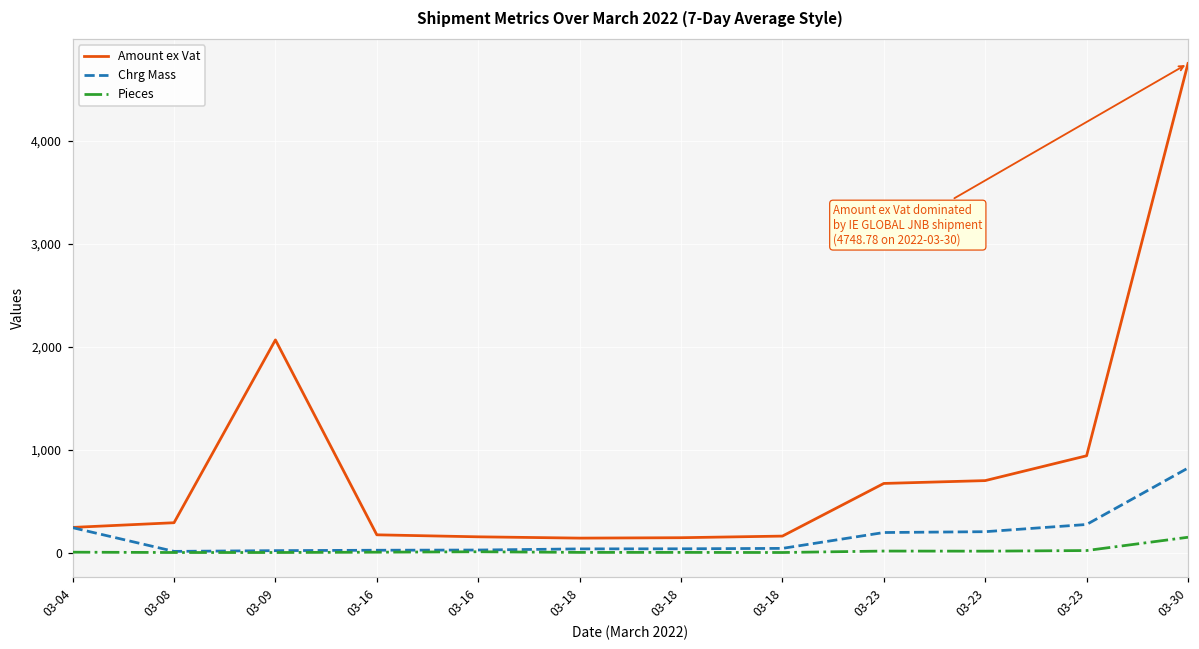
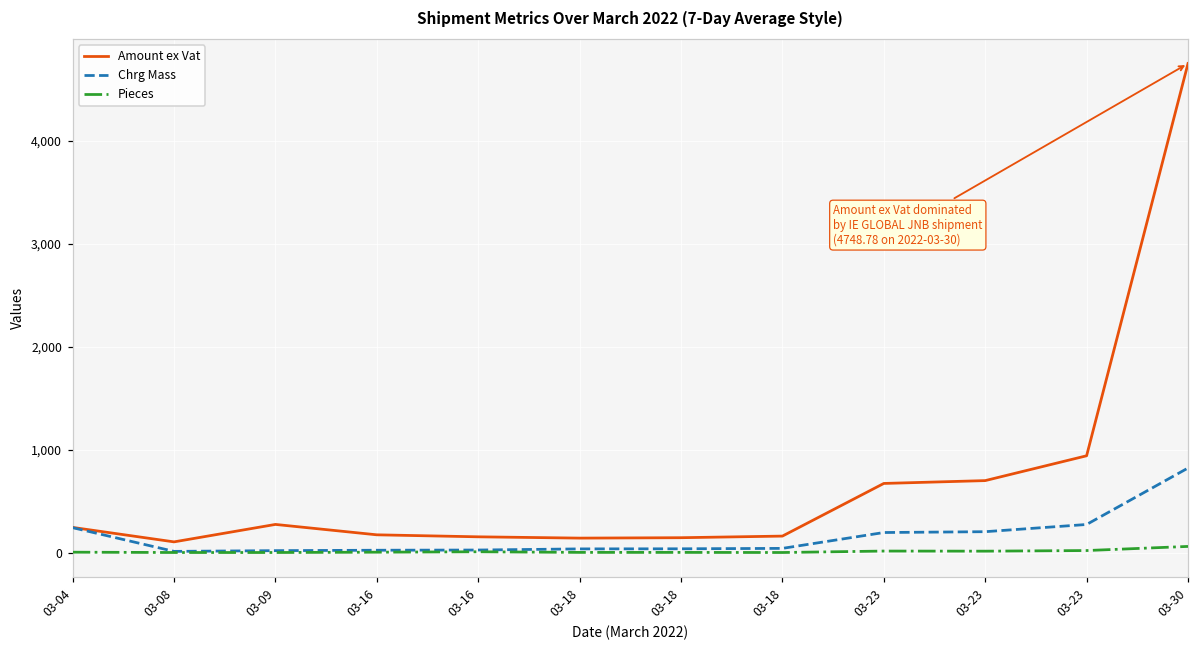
  {
    "Amount ex Vat": {
-     "03-08": "300",
-     "03-09": "2,100"
+     "03-08": "100",
+     "03-09": "300"
    },
    "Chrg Mass": {
      "03-30": "800"
    },
    "Pieces": {
      "03-04": "0",
-     "03-30": "150"
+     "03-30": "60"
    }
  }
